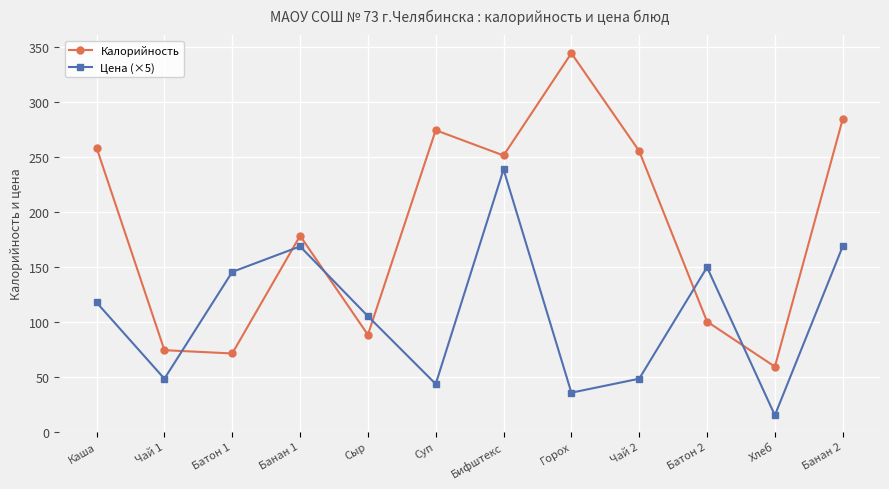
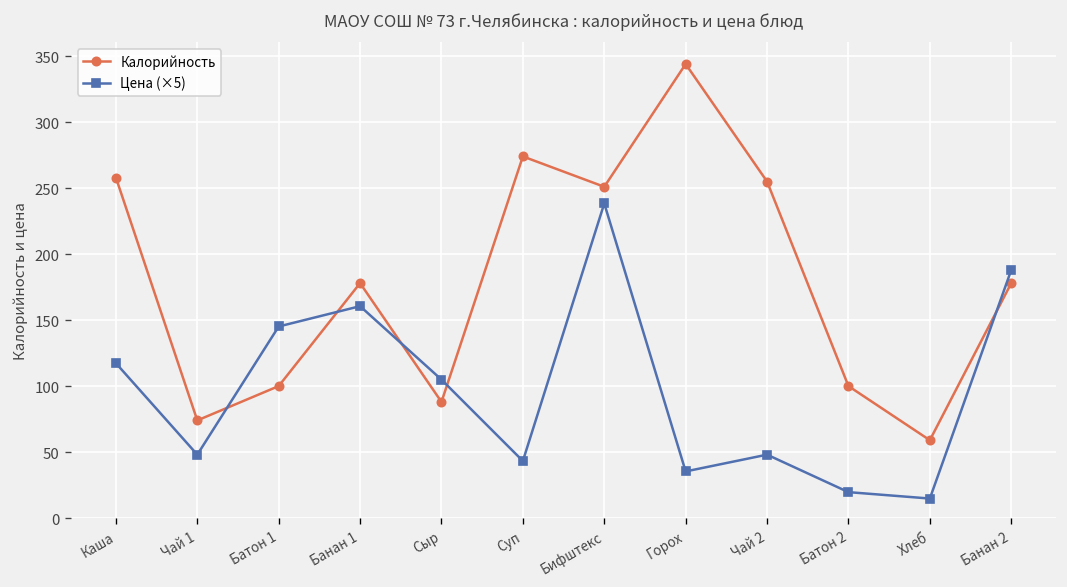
  {
    "Калорийность": {
      "Каша": 258,
      "Чай 1": 74,
-     "Батон 1": 71,
+     "Батон 1": 100,
      "Банан 1": 178,
      "Сыр": 88,
      "Суп": 274,
      "Бифштекс": 251,
      "Горох": 344,
      "Чай 2": 255,
      "Батон 2": 100,
      "Хлеб": 59,
-     "Банан 2": 284
+     "Банан 2": 178
    },
    "Цена (×5)": {
      "Каша": 117,
      "Чай 1": 48,
      "Батон 1": 145,
-     "Банан 1": 168,
+     "Банан 1": 161,
      "Сыр": 105,
      "Суп": 43,
      "Бифштекс": 238,
      "Горох": 35,
      "Чай 2": 48,
-     "Батон 2": 149,
+     "Батон 2": 20,
      "Хлеб": 15,
-     "Банан 2": 168
+     "Банан 2": 188
    }
  }
